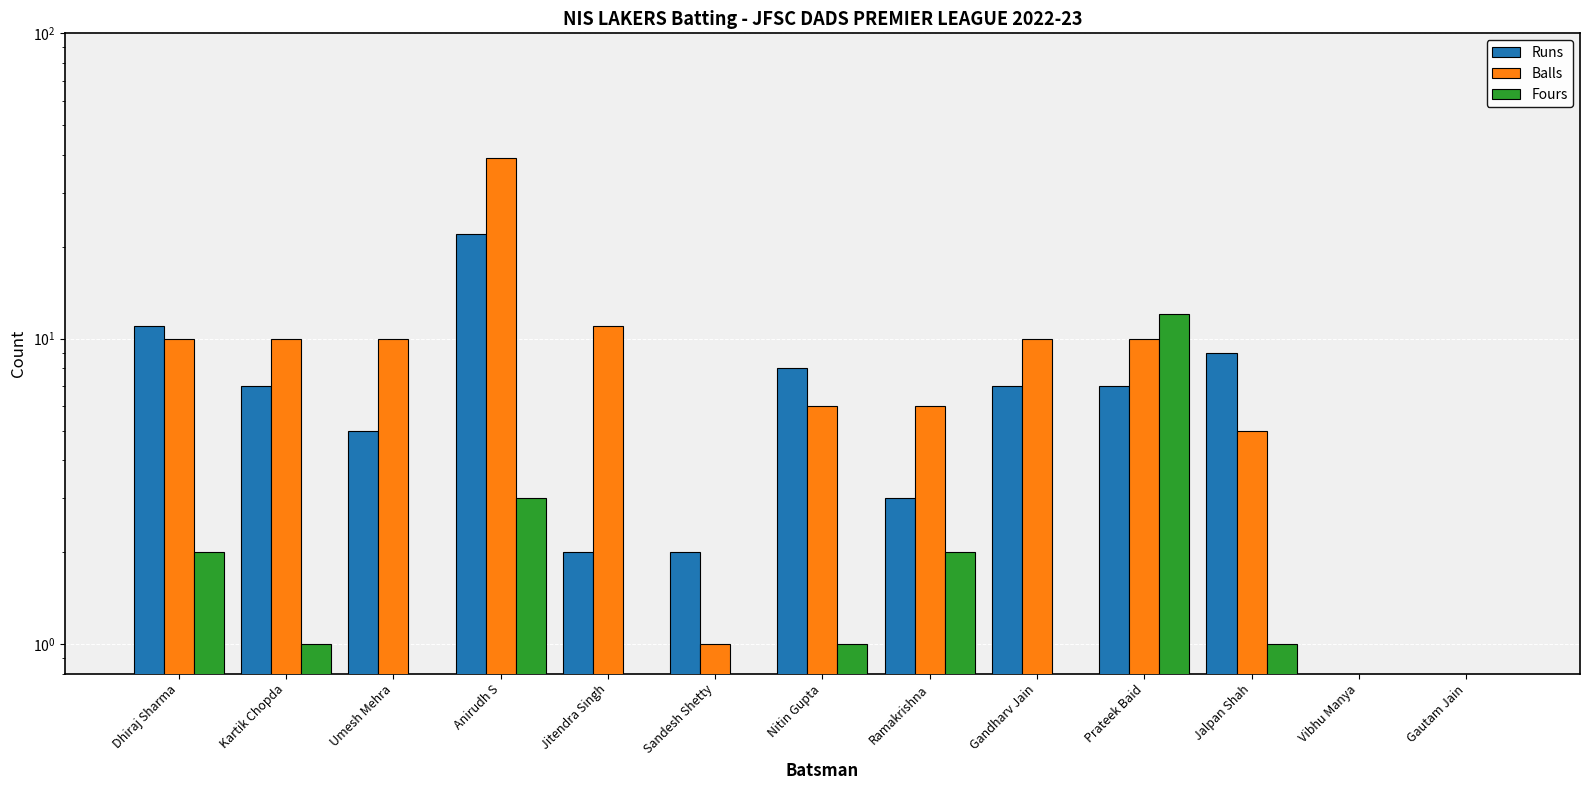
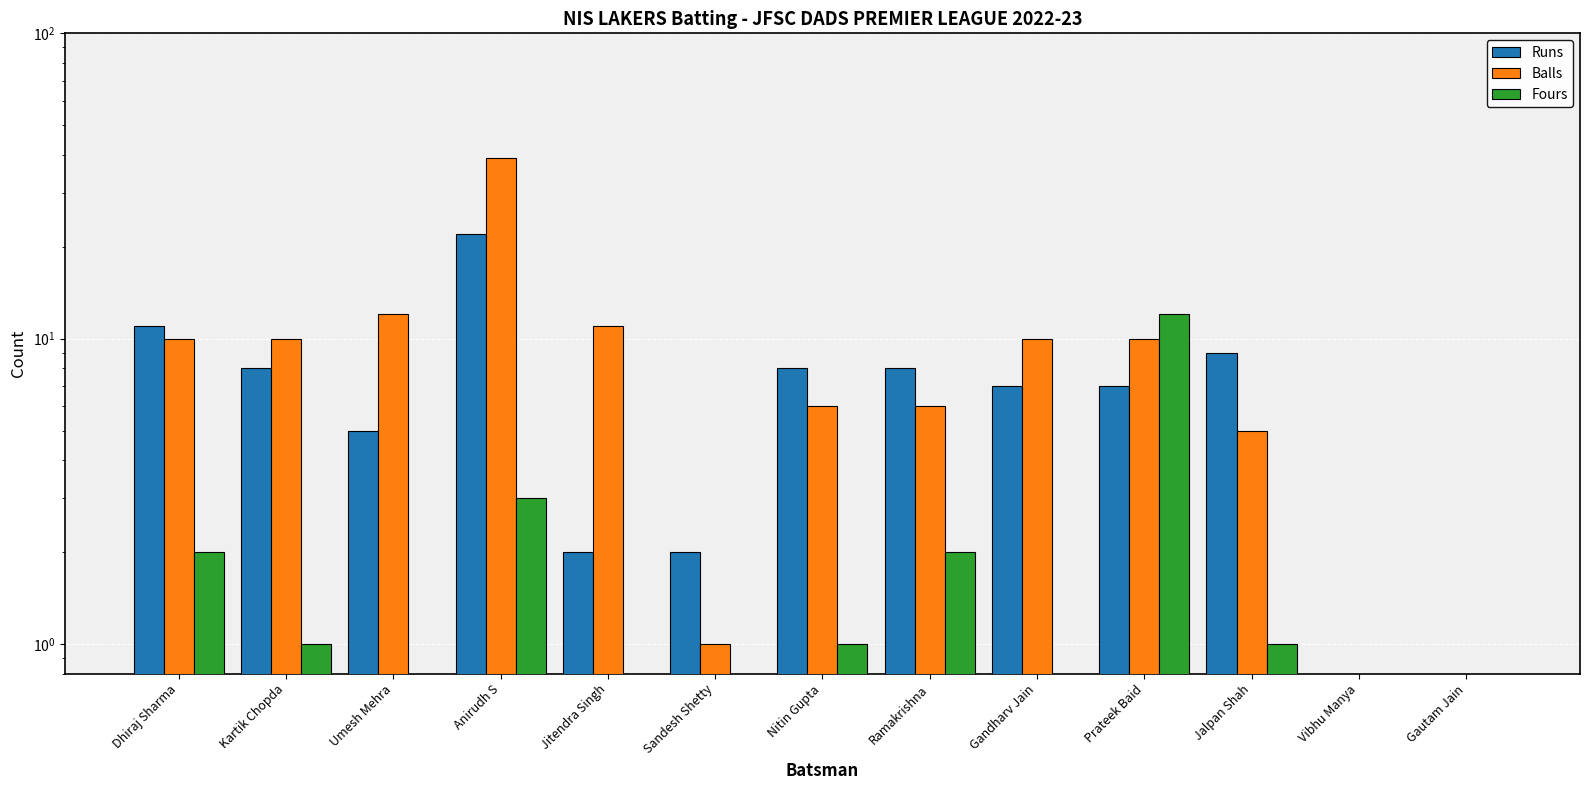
  {
    "Runs": {
      "Dhiraj Sharma": 11,
-     "Kartik Chopda": 7,
+     "Kartik Chopda": 8,
      "Umesh Mehra": 5,
      "Anirudh S": 22,
      "Jitendra Singh": 2,
      "Sandesh Shetty": 2,
      "Nitin Gupta": 8,
-     "Ramakrishna": 3,
+     "Ramakrishna": 8,
      "Gandharv Jain": 7,
      "Prateek Baid": 7,
      "Jalpan Shah": 9
    },
    "Balls": {
      "Dhiraj Sharma": 10,
      "Kartik Chopda": 10,
-     "Umesh Mehra": 10,
+     "Umesh Mehra": 12,
      "Anirudh S": 39,
      "Jitendra Singh": 11,
      "Sandesh Shetty": 1,
      "Nitin Gupta": 6,
      "Ramakrishna": 6,
      "Gandharv Jain": 10,
      "Prateek Baid": 10,
      "Jalpan Shah": 5
    },
    "Fours": {
      "Dhiraj Sharma": 2,
      "Kartik Chopda": 1,
      "Anirudh S": 3,
      "Nitin Gupta": 1,
      "Ramakrishna": 2,
      "Prateek Baid": 12,
      "Jalpan Shah": 1
    }
  }
